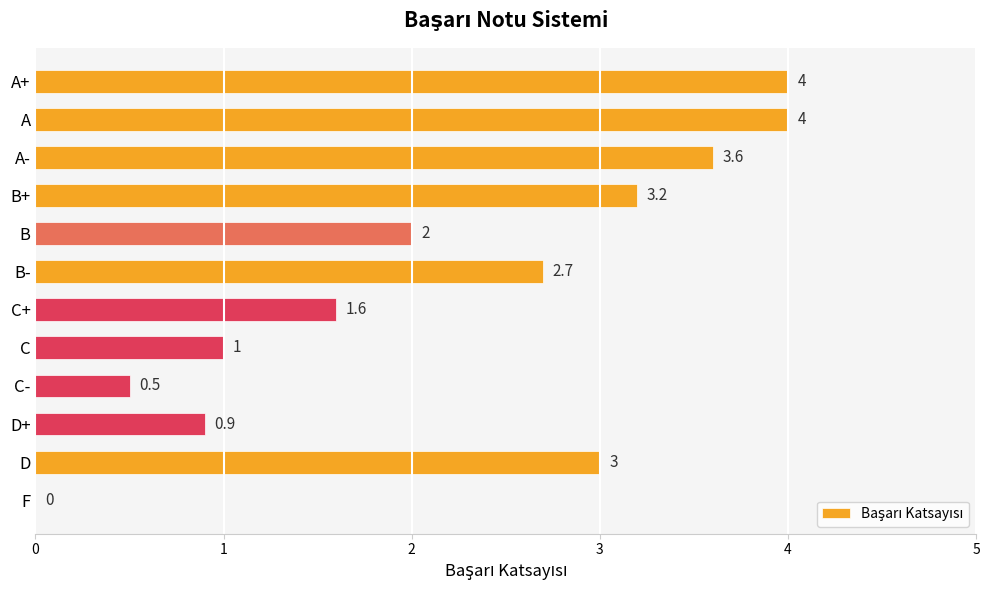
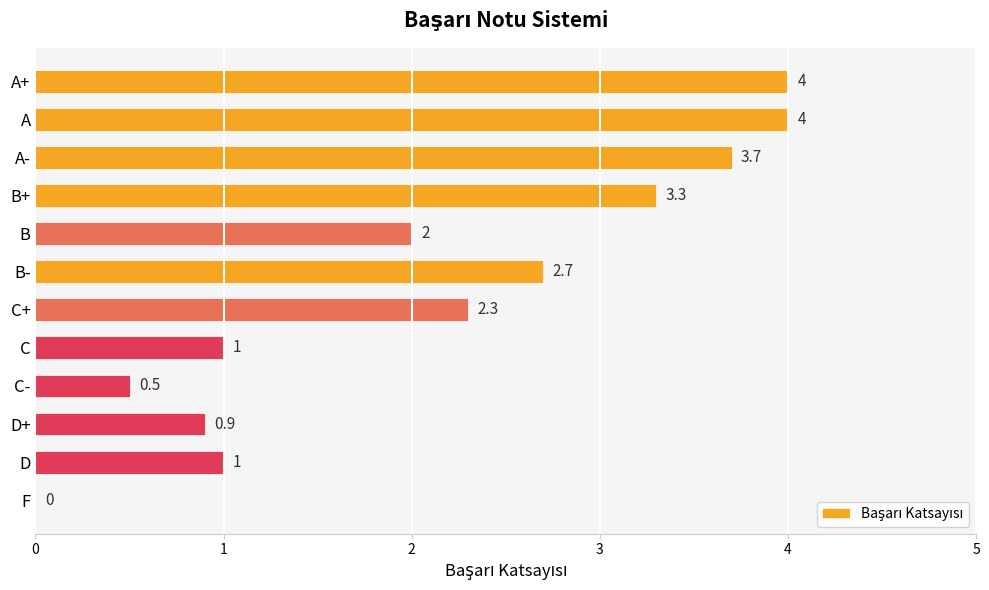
  {
    "A+": 4,
    "A": 4,
-   "A-": 3.6,
-   "B+": 3.2,
+   "A-": 3.7,
+   "B+": 3.3,
    "B": 2,
    "B-": 2.7,
-   "C+": 1.6,
+   "C+": 2.3,
    "C": 1,
    "C-": 0.5,
    "D+": 0.9,
-   "D": 3,
+   "D": 1,
    "F": 0
  }
